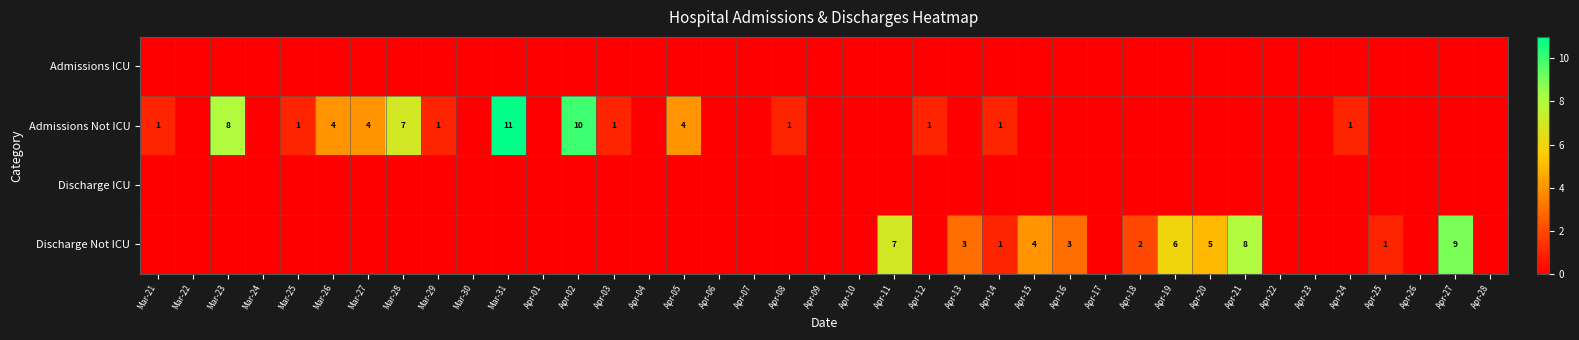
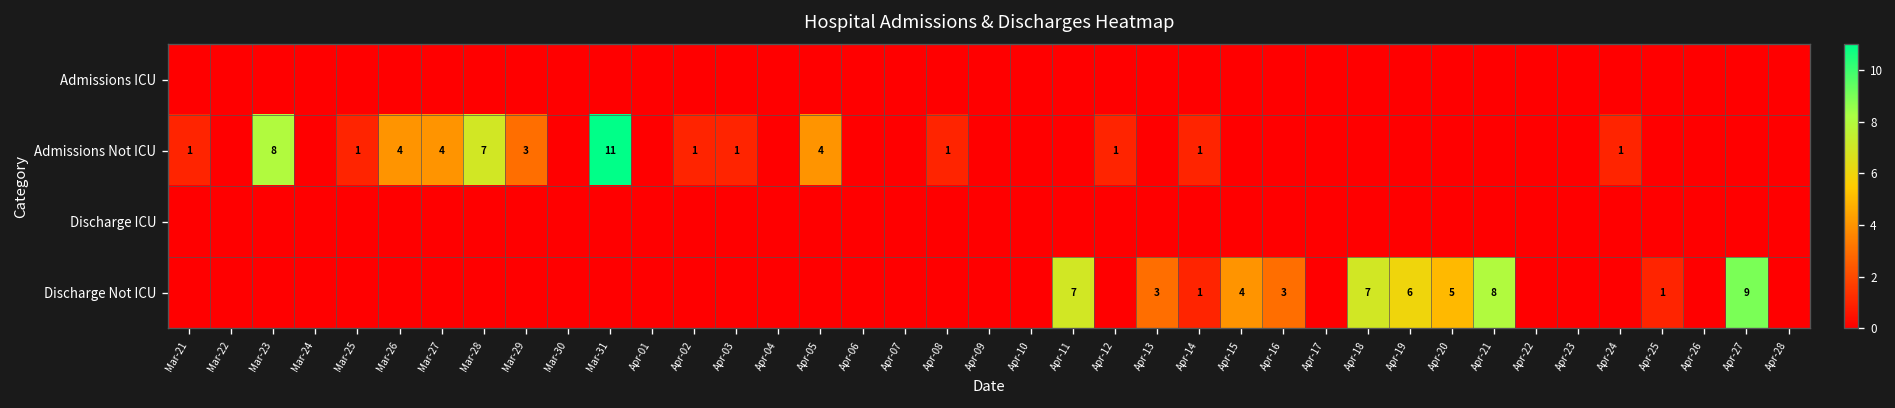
  {
    "Admissions Not ICU": {
      "Mar-21": 1,
      "Mar-23": 8,
      "Mar-25": 1,
      "Mar-26": 4,
      "Mar-27": 4,
      "Mar-28": 7,
-     "Mar-29": 1,
+     "Mar-29": 3,
      "Mar-31": 11,
-     "Apr-02": 10,
+     "Apr-02": 1,
      "Apr-03": 1,
      "Apr-05": 4,
      "Apr-08": 1,
      "Apr-12": 1,
      "Apr-14": 1,
      "Apr-24": 1
    },
    "Discharge Not ICU": {
      "Apr-11": 7,
      "Apr-13": 3,
      "Apr-14": 1,
      "Apr-15": 4,
      "Apr-16": 3,
-     "Apr-18": 2,
+     "Apr-18": 7,
      "Apr-19": 6,
      "Apr-20": 5,
      "Apr-21": 8,
      "Apr-25": 1,
      "Apr-27": 9
    }
  }
